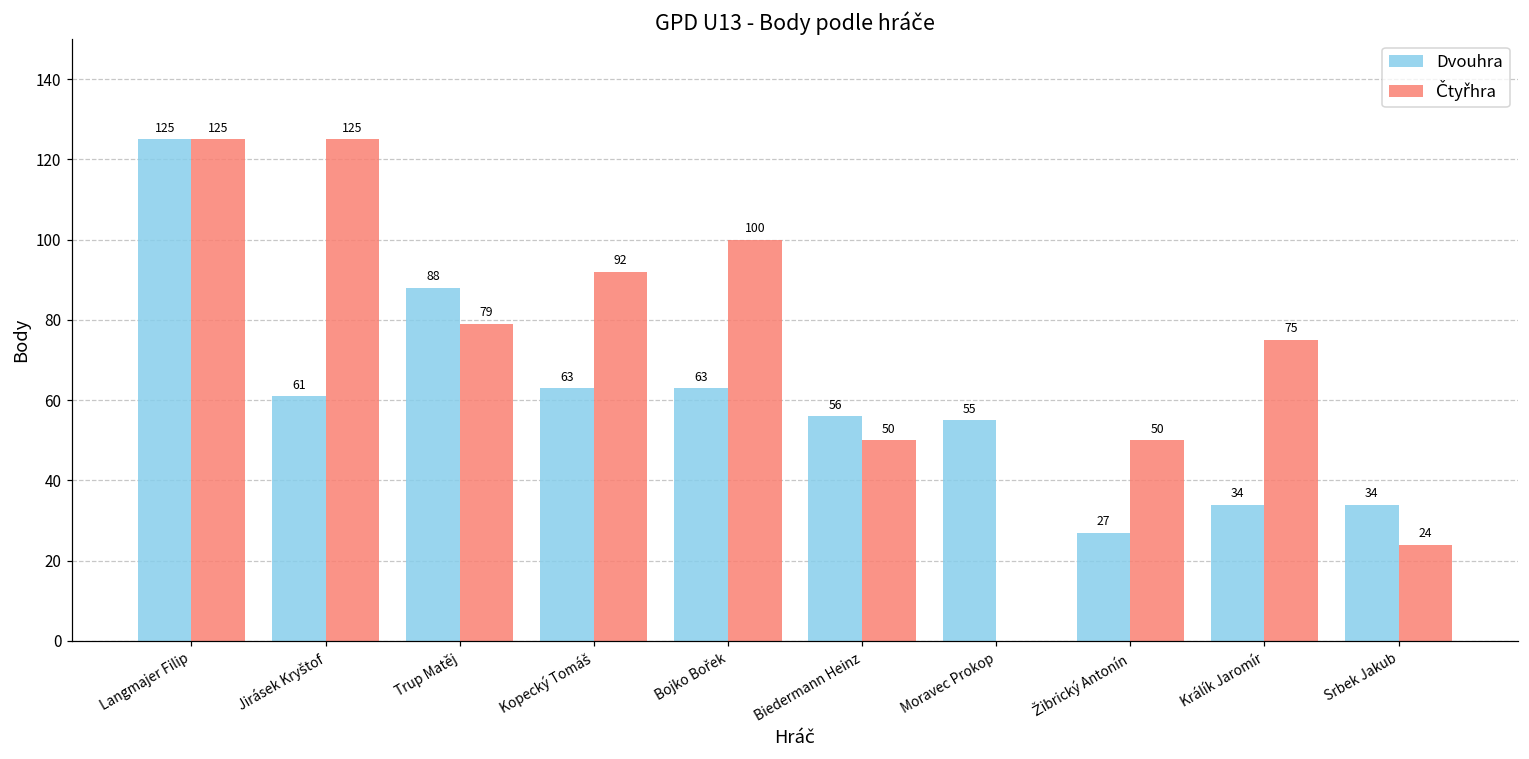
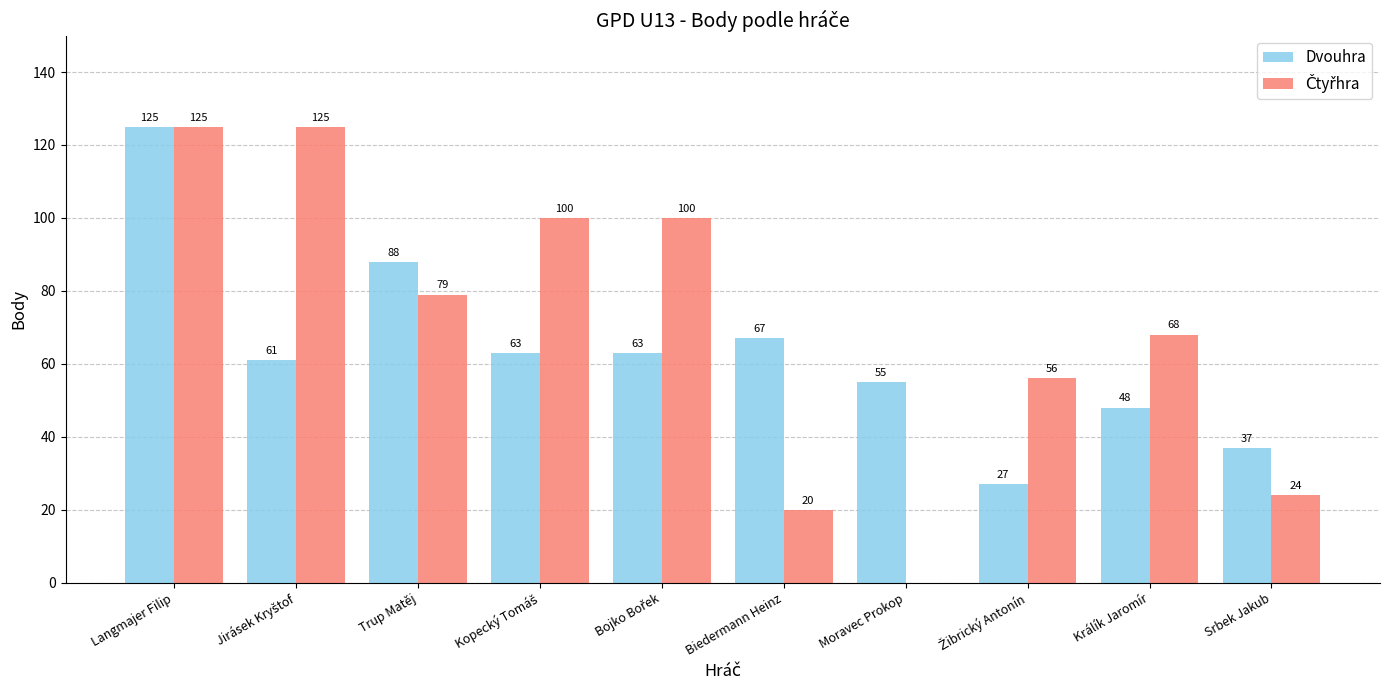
  {
    "Dvouhra": {
      "Langmajer Filip": 125,
      "Jirásek Kryštof": 61,
      "Trup Matěj": 88,
      "Kopecký Tomáš": 63,
      "Bojko Bořek": 63,
-     "Biedermann Heinz": 56,
+     "Biedermann Heinz": 67,
      "Moravec Prokop": 55,
      "Žibrický Antonín": 27,
-     "Králík Jaromír": 34,
-     "Srbek Jakub": 34
+     "Králík Jaromír": 48,
+     "Srbek Jakub": 37
    },
    "Čtyřhra": {
      "Langmajer Filip": 125,
      "Jirásek Kryštof": 125,
      "Trup Matěj": 79,
-     "Kopecký Tomáš": 92,
+     "Kopecký Tomáš": 100,
      "Bojko Bořek": 100,
-     "Biedermann Heinz": 50,
-     "Žibrický Antonín": 50,
-     "Králík Jaromír": 75,
+     "Biedermann Heinz": 20,
+     "Žibrický Antonín": 56,
+     "Králík Jaromír": 68,
      "Srbek Jakub": 24
    }
  }
